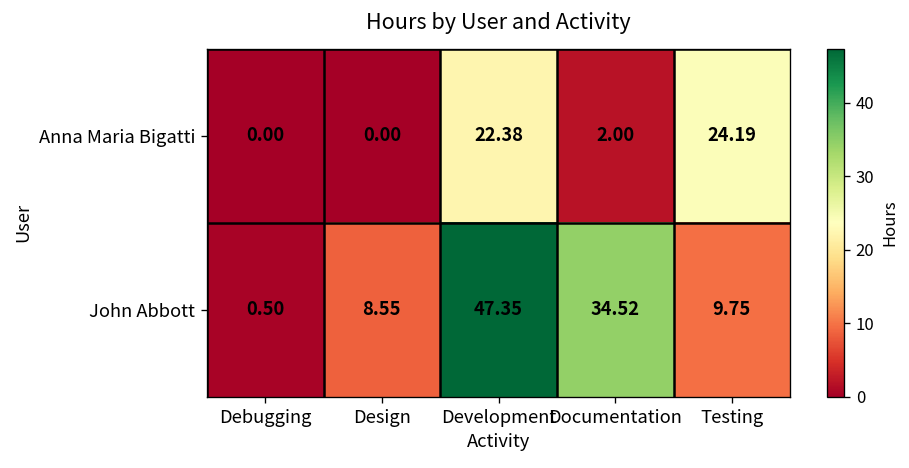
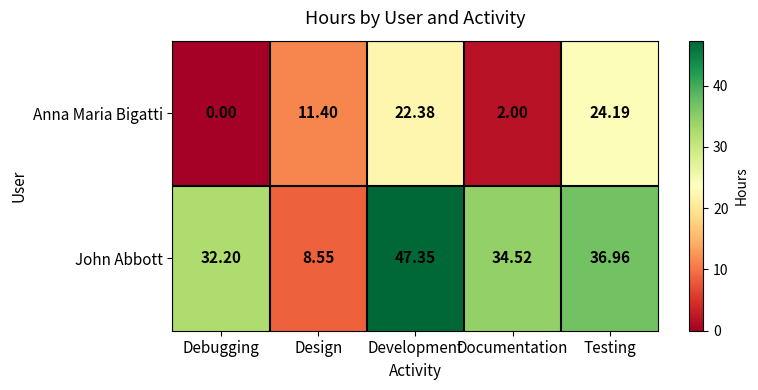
  {
    "Anna Maria Bigatti": {
      "Debugging": 0.00,
-     "Design": 0.00,
+     "Design": 11.40,
      "Development": 22.38,
      "Documentation": 2.00,
      "Testing": 24.19
    },
    "John Abbott": {
-     "Debugging": 0.50,
+     "Debugging": 32.20,
      "Design": 8.55,
      "Development": 47.35,
      "Documentation": 34.52,
-     "Testing": 9.75
+     "Testing": 36.96
    }
  }
